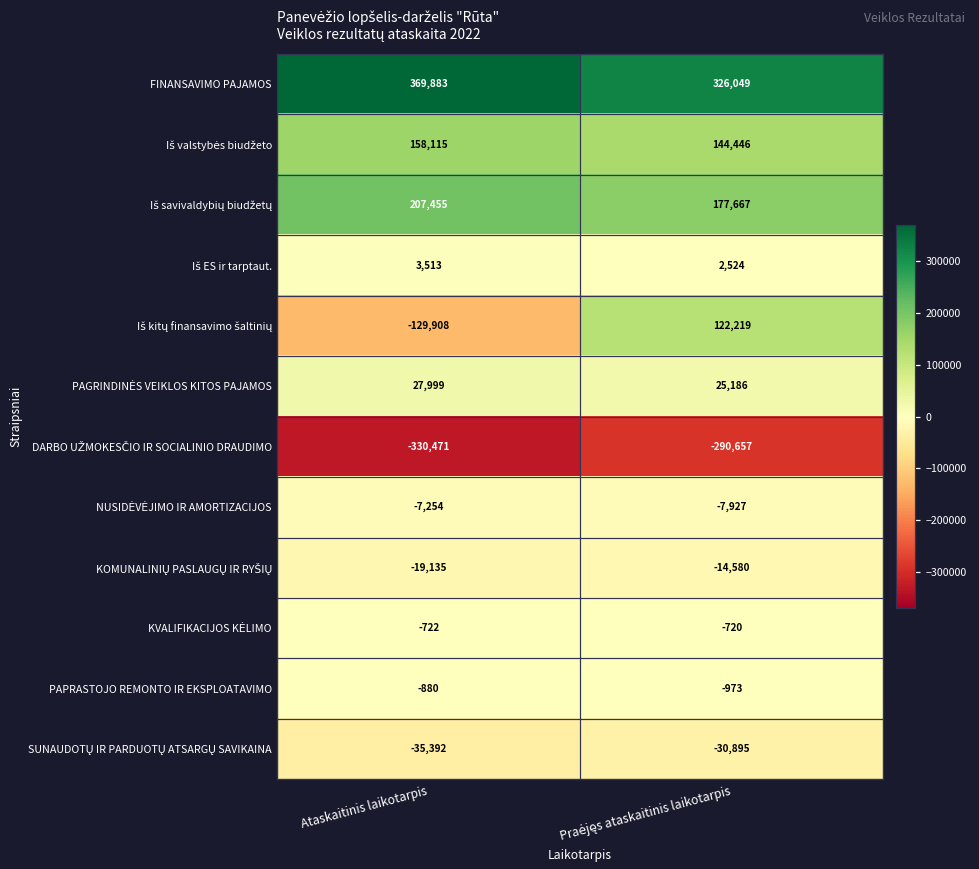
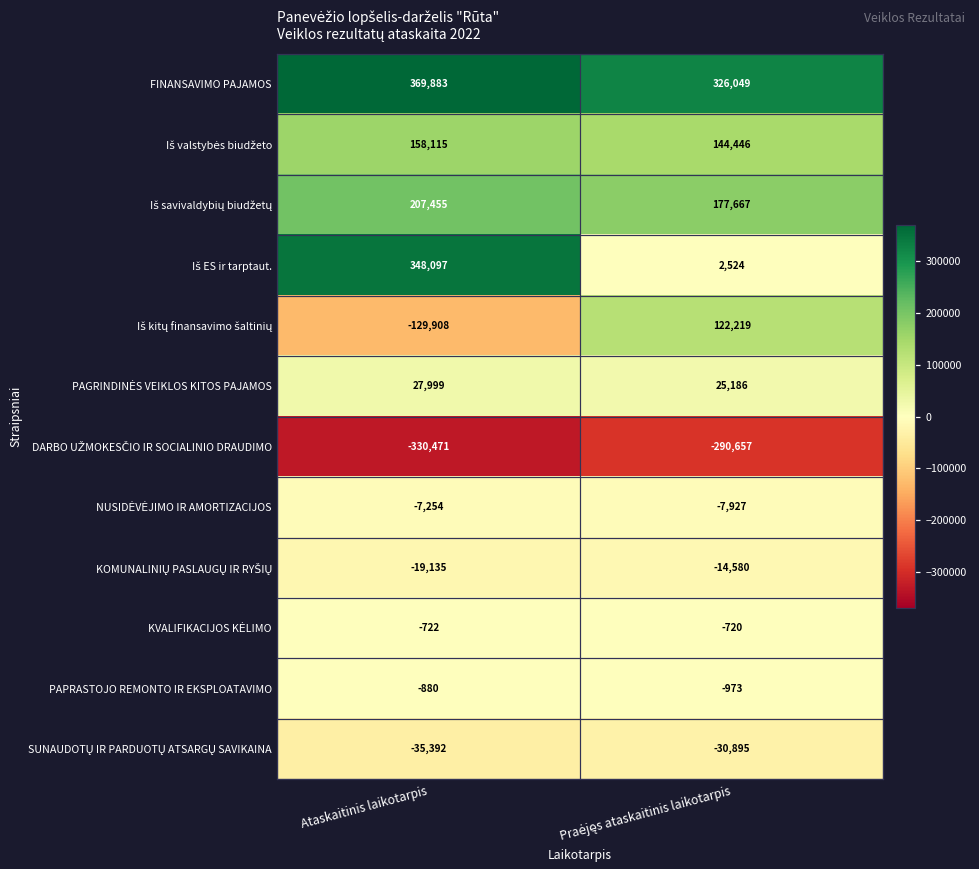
  {
    "FINANSAVIMO PAJAMOS": {
      "Ataskaitinis laikotarpis": "369,883",
      "Praėjęs ataskaitinis laikotarpis": "326,049"
    },
    "Iš valstybės biudžeto": {
      "Ataskaitinis laikotarpis": "158,115",
      "Praėjęs ataskaitinis laikotarpis": "144,446"
    },
    "Iš savivaldybių biudžetų": {
      "Ataskaitinis laikotarpis": "207,455",
      "Praėjęs ataskaitinis laikotarpis": "177,667"
    },
    "Iš ES ir tarptaut.": {
-     "Ataskaitinis laikotarpis": "3,513",
+     "Ataskaitinis laikotarpis": "348,097",
      "Praėjęs ataskaitinis laikotarpis": "2,524"
    },
    "Iš kitų finansavimo šaltinių": {
      "Ataskaitinis laikotarpis": "-129,908",
      "Praėjęs ataskaitinis laikotarpis": "122,219"
    },
    "PAGRINDINĖS VEIKLOS KITOS PAJAMOS": {
      "Ataskaitinis laikotarpis": "27,999",
      "Praėjęs ataskaitinis laikotarpis": "25,186"
    },
    "DARBO UŽMOKESČIO IR SOCIALINIO DRAUDIMO": {
      "Ataskaitinis laikotarpis": "-330,471",
      "Praėjęs ataskaitinis laikotarpis": "-290,657"
    },
    "NUSIDĖVĖJIMO IR AMORTIZACIJOS": {
      "Ataskaitinis laikotarpis": "-7,254",
      "Praėjęs ataskaitinis laikotarpis": "-7,927"
    },
    "KOMUNALINIŲ PASLAUGŲ IR RYŠIŲ": {
      "Ataskaitinis laikotarpis": "-19,135",
      "Praėjęs ataskaitinis laikotarpis": "-14,580"
    },
    "KVALIFIKACIJOS KĖLIMO": {
      "Ataskaitinis laikotarpis": "-722",
      "Praėjęs ataskaitinis laikotarpis": "-720"
    },
    "PAPRASTOJO REMONTO IR EKSPLOATAVIMO": {
      "Ataskaitinis laikotarpis": "-880",
      "Praėjęs ataskaitinis laikotarpis": "-973"
    },
    "SUNAUDOTŲ IR PARDUOTŲ ATSARGŲ SAVIKAINA": {
      "Ataskaitinis laikotarpis": "-35,392",
      "Praėjęs ataskaitinis laikotarpis": "-30,895"
    }
  }
